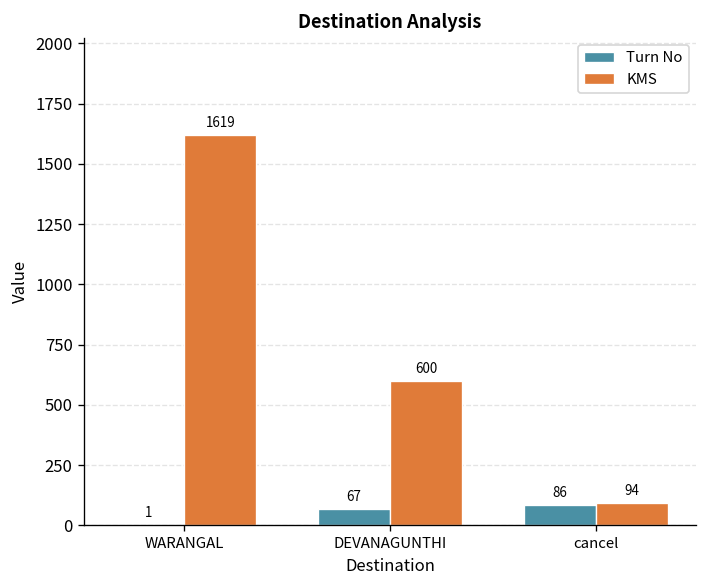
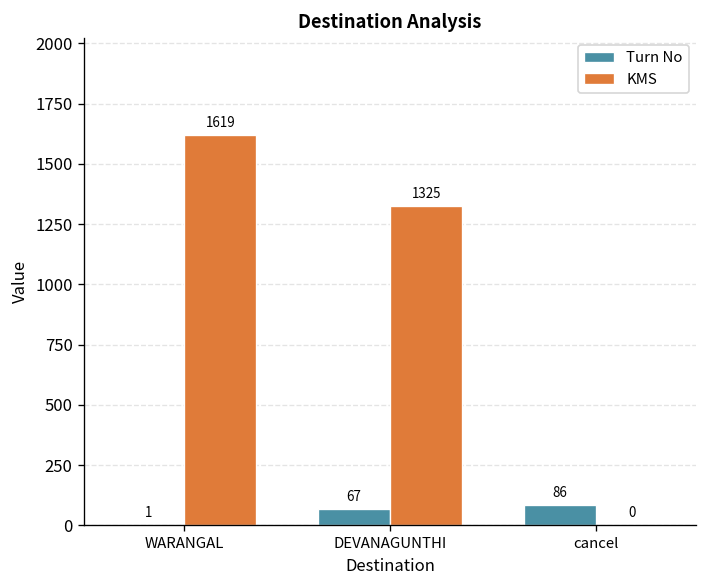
  {
    "Turn No": {
      "WARANGAL": 1,
      "DEVANAGUNTHI": 67,
      "cancel": 86
    },
    "KMS": {
      "WARANGAL": 1619,
-     "DEVANAGUNTHI": 600,
-     "cancel": 94
+     "DEVANAGUNTHI": 1325,
+     "cancel": 0
    }
  }
